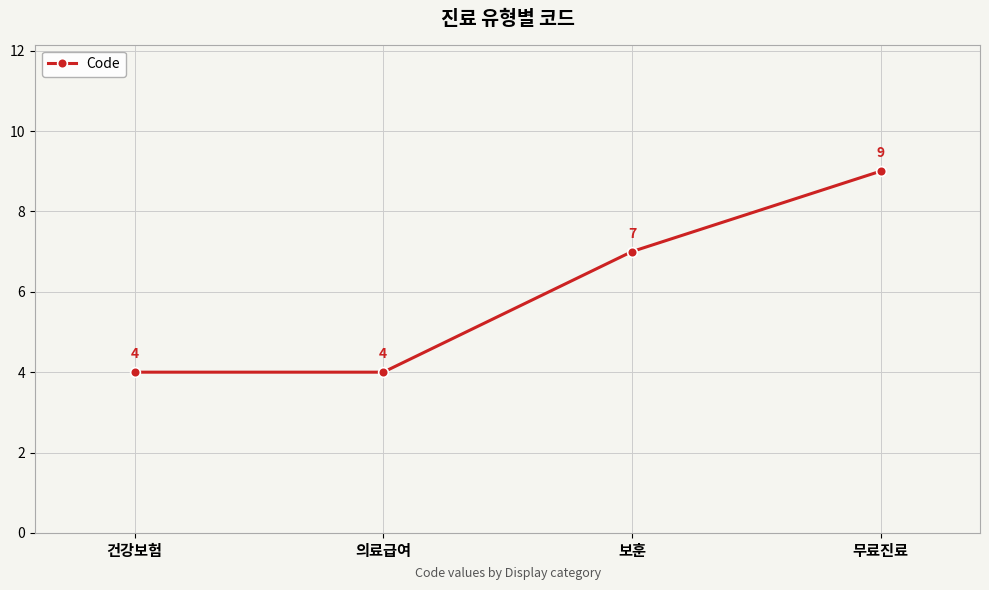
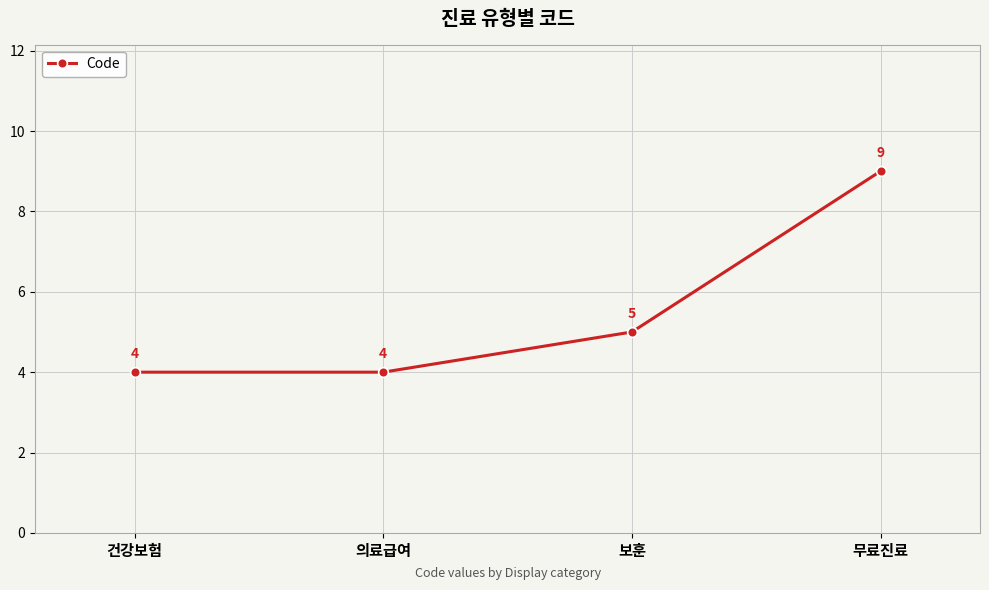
  {
    "건강보험": 4,
    "의료급여": 4,
-   "보훈": 7,
+   "보훈": 5,
    "무료진료": 9
  }
